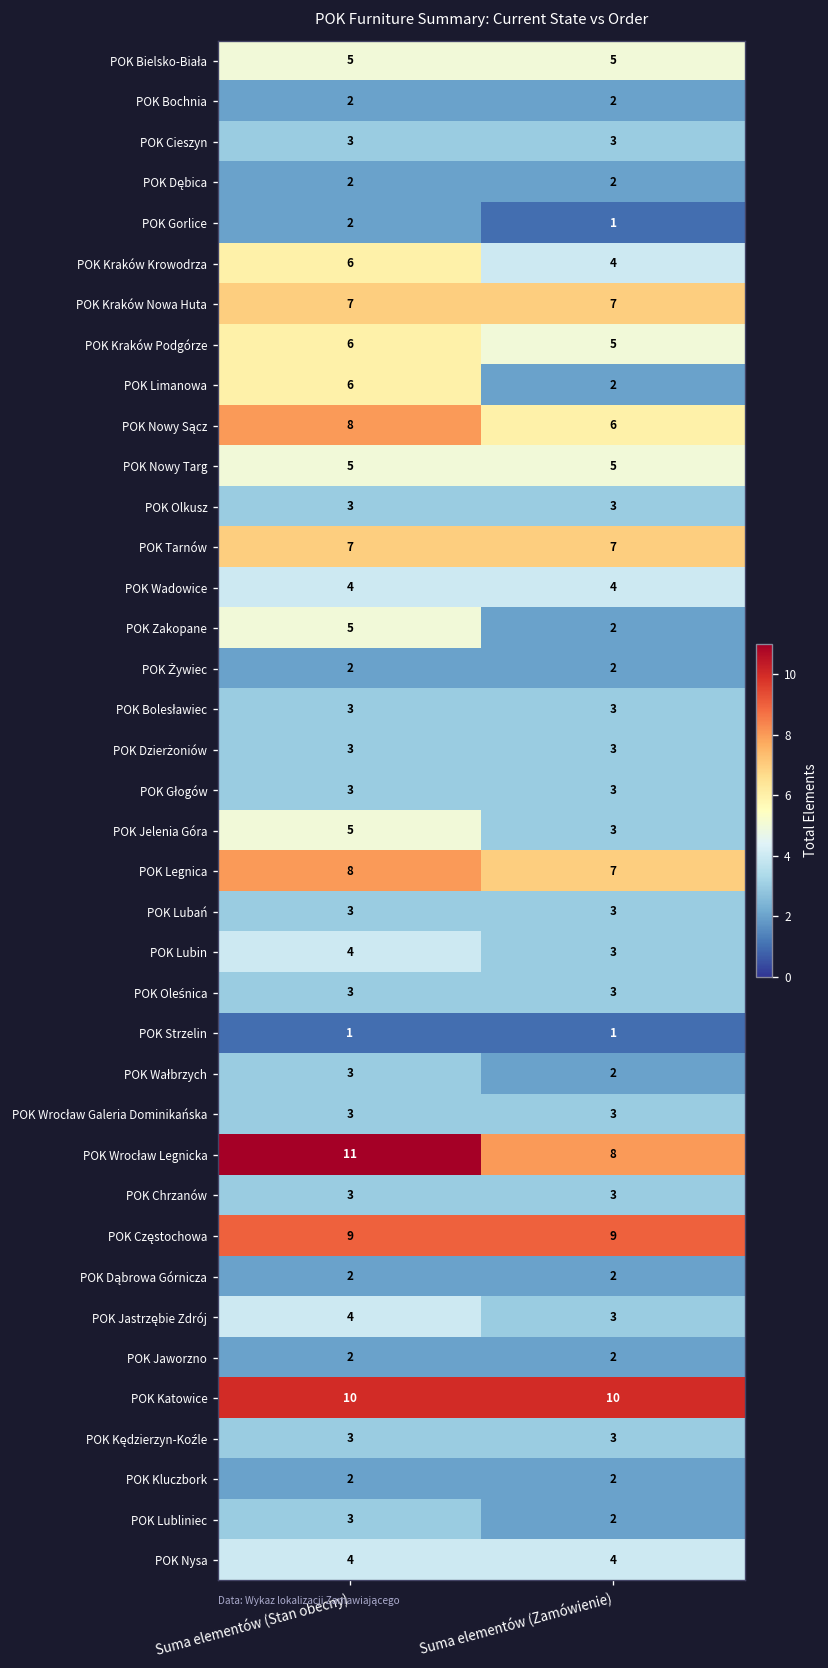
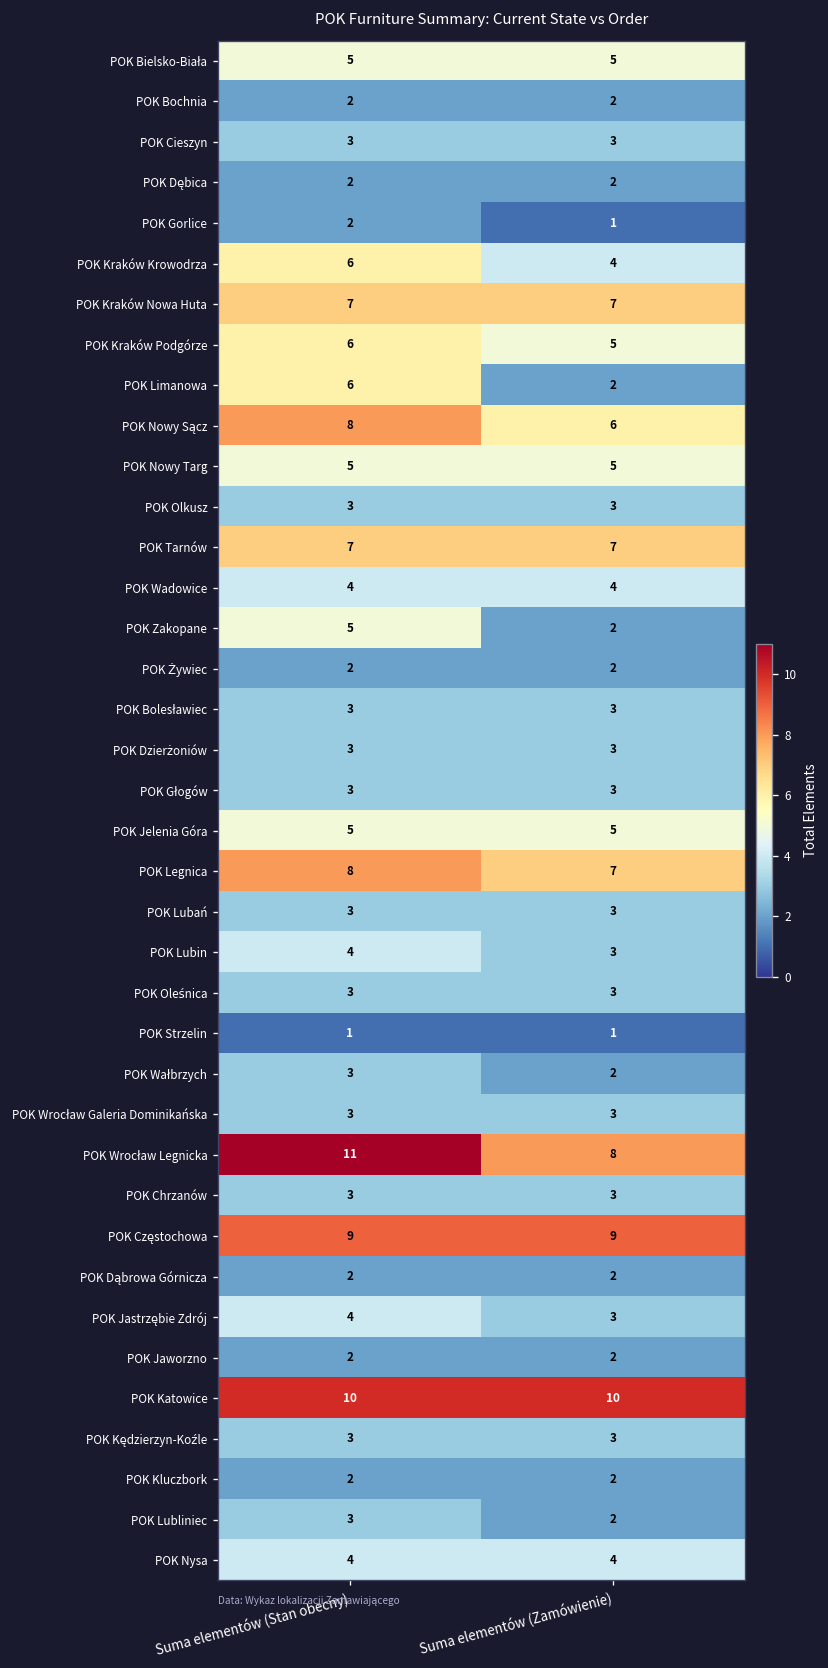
  {
    "POK Bielsko-Biała": {
      "Suma elementów (Stan obecny)": 5,
      "Suma elementów (Zamówienie)": 5
    },
    "POK Bochnia": {
      "Suma elementów (Stan obecny)": 2,
      "Suma elementów (Zamówienie)": 2
    },
    "POK Cieszyn": {
      "Suma elementów (Stan obecny)": 3,
      "Suma elementów (Zamówienie)": 3
    },
    "POK Dębica": {
      "Suma elementów (Stan obecny)": 2,
      "Suma elementów (Zamówienie)": 2
    },
    "POK Gorlice": {
      "Suma elementów (Stan obecny)": 2,
      "Suma elementów (Zamówienie)": 1
    },
    "POK Kraków Krowodrza": {
      "Suma elementów (Stan obecny)": 6,
      "Suma elementów (Zamówienie)": 4
    },
    "POK Kraków Nowa Huta": {
      "Suma elementów (Stan obecny)": 7,
      "Suma elementów (Zamówienie)": 7
    },
    "POK Kraków Podgórze": {
      "Suma elementów (Stan obecny)": 6,
      "Suma elementów (Zamówienie)": 5
    },
    "POK Limanowa": {
      "Suma elementów (Stan obecny)": 6,
      "Suma elementów (Zamówienie)": 2
    },
    "POK Nowy Sącz": {
      "Suma elementów (Stan obecny)": 8,
      "Suma elementów (Zamówienie)": 6
    },
    "POK Nowy Targ": {
      "Suma elementów (Stan obecny)": 5,
      "Suma elementów (Zamówienie)": 5
    },
    "POK Olkusz": {
      "Suma elementów (Stan obecny)": 3,
      "Suma elementów (Zamówienie)": 3
    },
    "POK Tarnów": {
      "Suma elementów (Stan obecny)": 7,
      "Suma elementów (Zamówienie)": 7
    },
    "POK Wadowice": {
      "Suma elementów (Stan obecny)": 4,
      "Suma elementów (Zamówienie)": 4
    },
    "POK Zakopane": {
      "Suma elementów (Stan obecny)": 5,
      "Suma elementów (Zamówienie)": 2
    },
    "POK Żywiec": {
      "Suma elementów (Stan obecny)": 2,
      "Suma elementów (Zamówienie)": 2
    },
    "POK Bolesławiec": {
      "Suma elementów (Stan obecny)": 3,
      "Suma elementów (Zamówienie)": 3
    },
    "POK Dzierżoniów": {
      "Suma elementów (Stan obecny)": 3,
      "Suma elementów (Zamówienie)": 3
    },
    "POK Głogów": {
      "Suma elementów (Stan obecny)": 3,
      "Suma elementów (Zamówienie)": 3
    },
    "POK Jelenia Góra": {
      "Suma elementów (Stan obecny)": 5,
-     "Suma elementów (Zamówienie)": 3
+     "Suma elementów (Zamówienie)": 5
    },
    "POK Legnica": {
      "Suma elementów (Stan obecny)": 8,
      "Suma elementów (Zamówienie)": 7
    },
    "POK Lubań": {
      "Suma elementów (Stan obecny)": 3,
      "Suma elementów (Zamówienie)": 3
    },
    "POK Lubin": {
      "Suma elementów (Stan obecny)": 4,
      "Suma elementów (Zamówienie)": 3
    },
    "POK Oleśnica": {
      "Suma elementów (Stan obecny)": 3,
      "Suma elementów (Zamówienie)": 3
    },
    "POK Strzelin": {
      "Suma elementów (Stan obecny)": 1,
      "Suma elementów (Zamówienie)": 1
    },
    "POK Wałbrzych": {
      "Suma elementów (Stan obecny)": 3,
      "Suma elementów (Zamówienie)": 2
    },
    "POK Wrocław Galeria Dominikańska": {
      "Suma elementów (Stan obecny)": 3,
      "Suma elementów (Zamówienie)": 3
    },
    "POK Wrocław Legnicka": {
      "Suma elementów (Stan obecny)": 11,
      "Suma elementów (Zamówienie)": 8
    },
    "POK Chrzanów": {
      "Suma elementów (Stan obecny)": 3,
      "Suma elementów (Zamówienie)": 3
    },
    "POK Częstochowa": {
      "Suma elementów (Stan obecny)": 9,
      "Suma elementów (Zamówienie)": 9
    },
    "POK Dąbrowa Górnicza": {
      "Suma elementów (Stan obecny)": 2,
      "Suma elementów (Zamówienie)": 2
    },
    "POK Jastrzębie Zdrój": {
      "Suma elementów (Stan obecny)": 4,
      "Suma elementów (Zamówienie)": 3
    },
    "POK Jaworzno": {
      "Suma elementów (Stan obecny)": 2,
      "Suma elementów (Zamówienie)": 2
    },
    "POK Katowice": {
      "Suma elementów (Stan obecny)": 10,
      "Suma elementów (Zamówienie)": 10
    },
    "POK Kędzierzyn-Koźle": {
      "Suma elementów (Stan obecny)": 3,
      "Suma elementów (Zamówienie)": 3
    },
    "POK Kluczbork": {
      "Suma elementów (Stan obecny)": 2,
      "Suma elementów (Zamówienie)": 2
    },
    "POK Lubliniec": {
      "Suma elementów (Stan obecny)": 3,
      "Suma elementów (Zamówienie)": 2
    },
    "POK Nysa": {
      "Suma elementów (Stan obecny)": 4,
      "Suma elementów (Zamówienie)": 4
    }
  }
